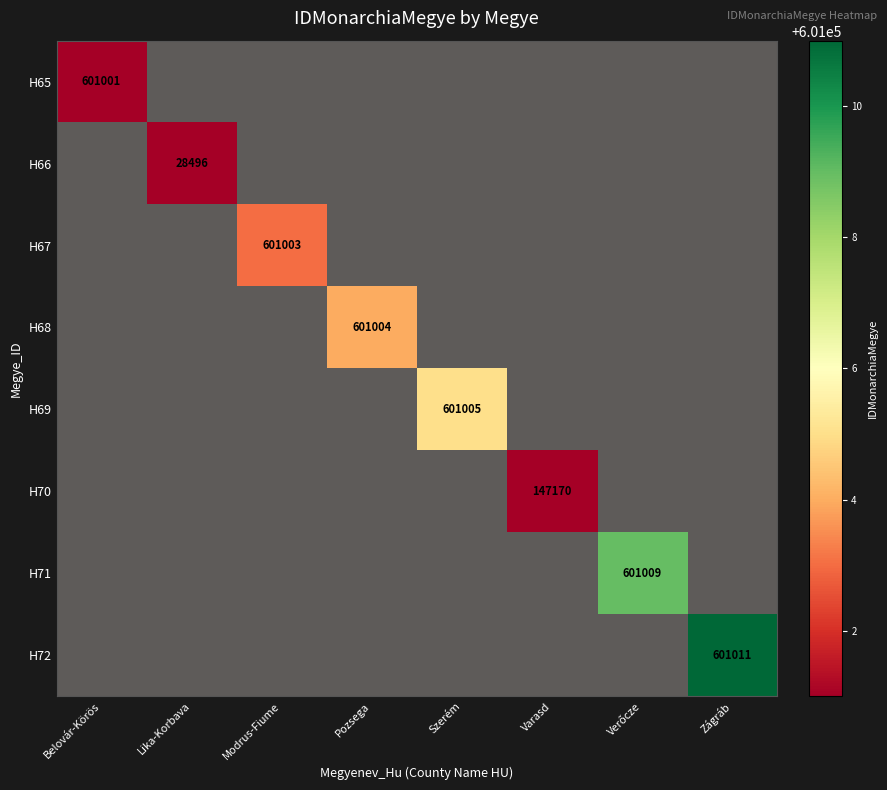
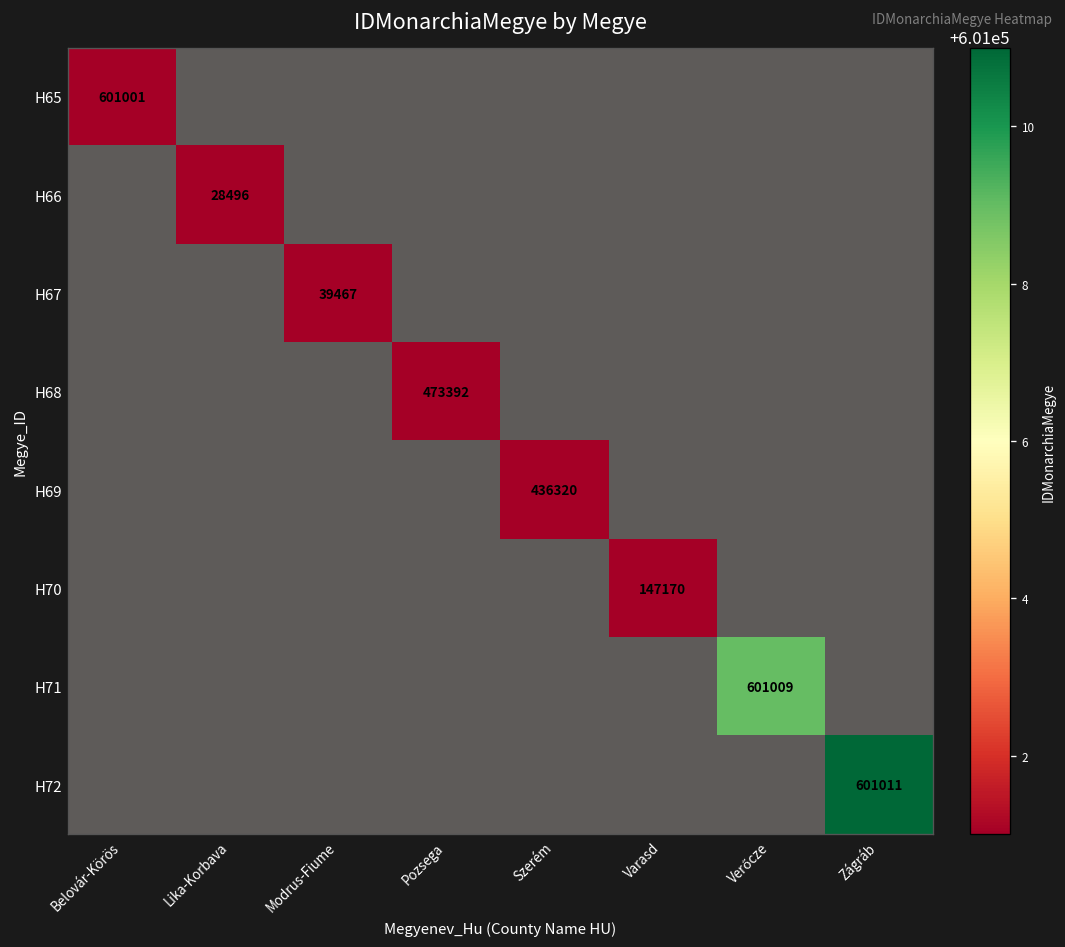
  {
    "H65": {
      "Belovár-Körös": 601001
    },
    "H66": {
      "Lika-Korbava": 28496
    },
    "H67": {
-     "Modrus-Fiume": 601003
+     "Modrus-Fiume": 39467
    },
    "H68": {
-     "Pozsega": 601004
+     "Pozsega": 473392
    },
    "H69": {
-     "Szerém": 601005
+     "Szerém": 436320
    },
    "H70": {
      "Varasd": 147170
    },
    "H71": {
      "Verőcze": 601009
    },
    "H72": {
      "Zágráb": 601011
    }
  }
